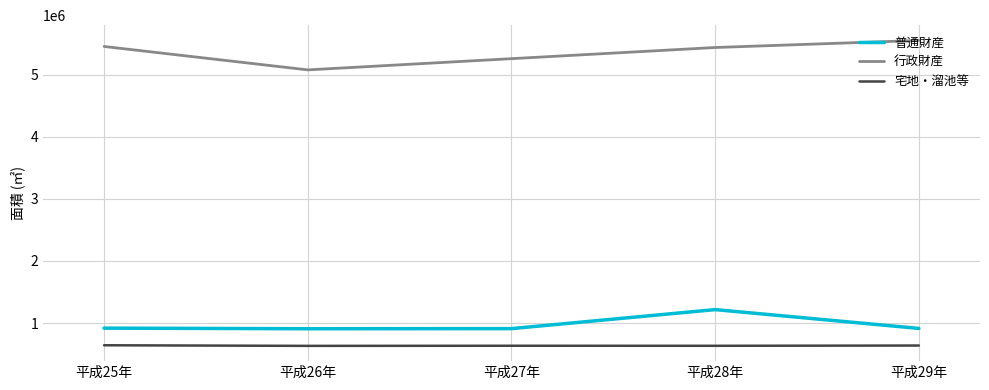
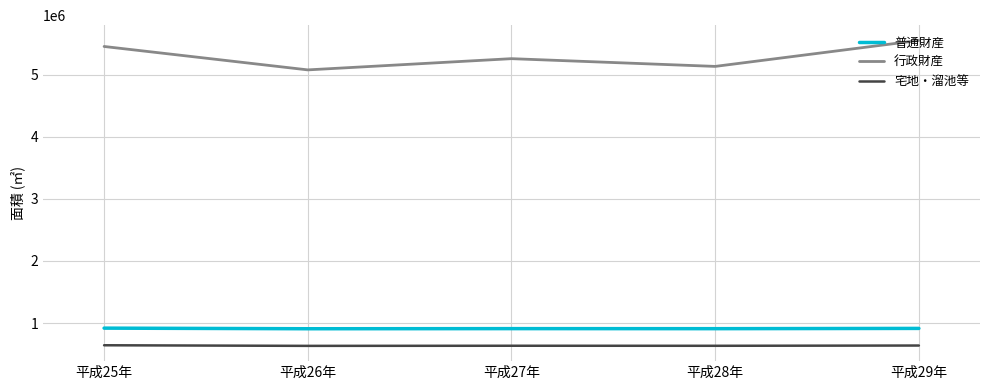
  {
    "普通財産": {
      "平成25年": 900000,
      "平成26年": 900000,
      "平成27年": 900000,
-     "平成28年": 1200000,
+     "平成28年": 900000,
      "平成29年": 900000
    },
    "行政財産": {
      "平成25年": 5500000,
      "平成26年": 5100000,
      "平成27年": 5300000,
-     "平成28年": 5400000,
+     "平成28年": 5100000,
      "平成29年": 5600000
    },
    "宅地・溜池等": {
      "平成25年": 600000,
      "平成26年": 600000,
      "平成27年": 600000,
      "平成28年": 600000,
      "平成29年": 600000
    }
  }
